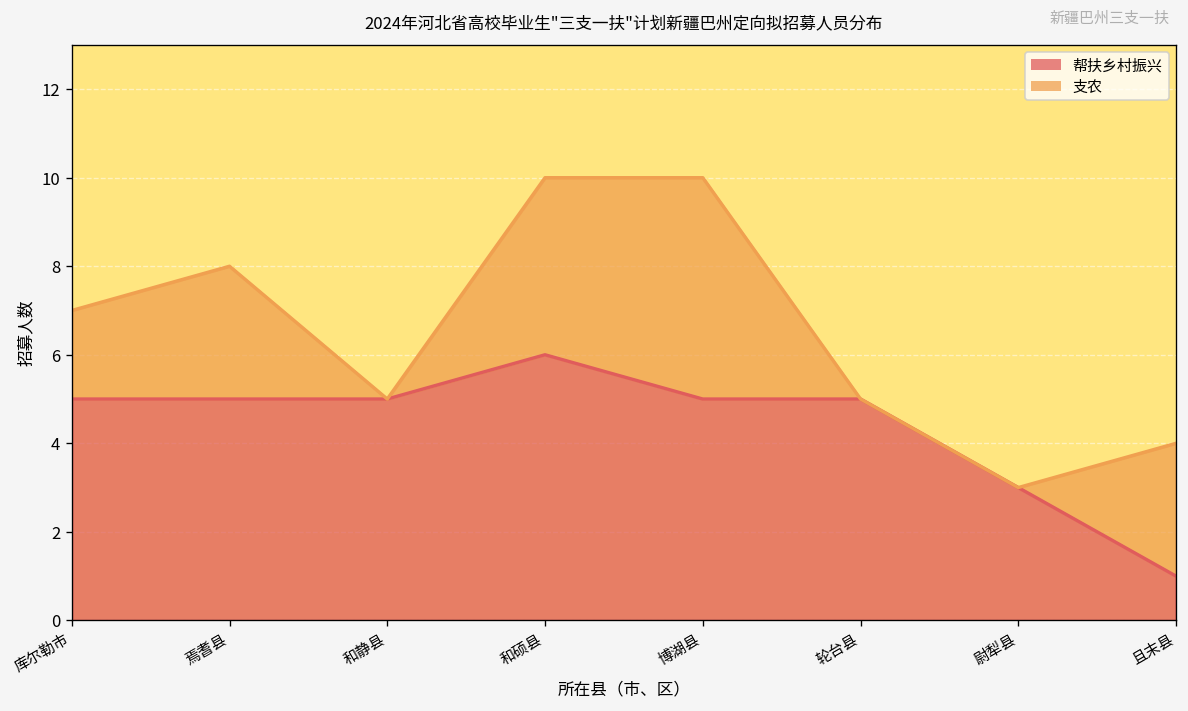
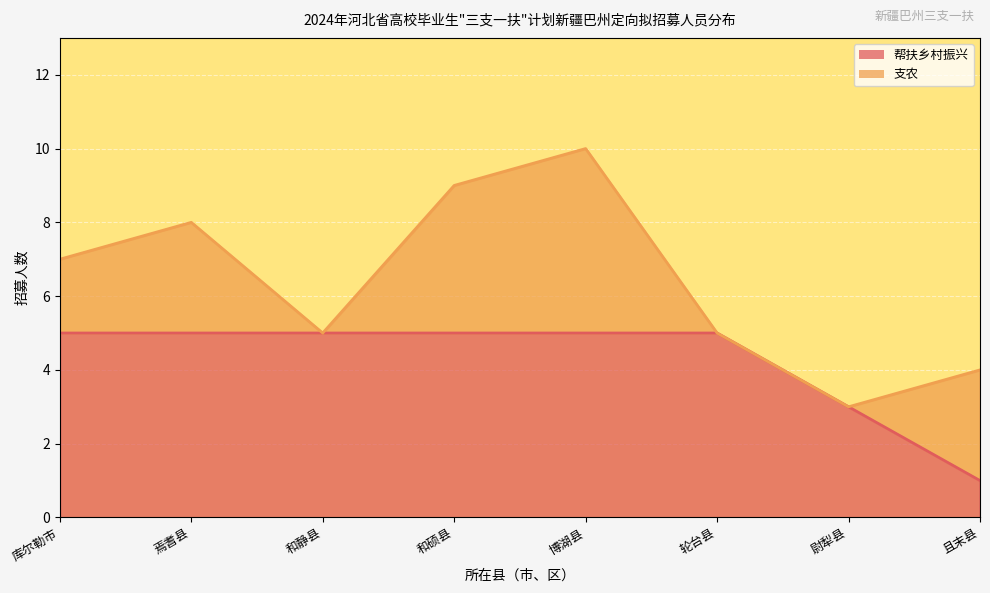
  {
    "帮扶乡村振兴": {
      "库尔勒市": 5,
      "焉耆县": 5,
-     "和硕县": 6,
+     "和硕县": 5,
      "博湖县": 5,
      "且末县": 1
    },
    "支农": {
      "库尔勒市": 2,
      "焉耆县": 3,
      "和硕县": 4,
      "博湖县": 5,
      "且末县": 3
    }
  }
